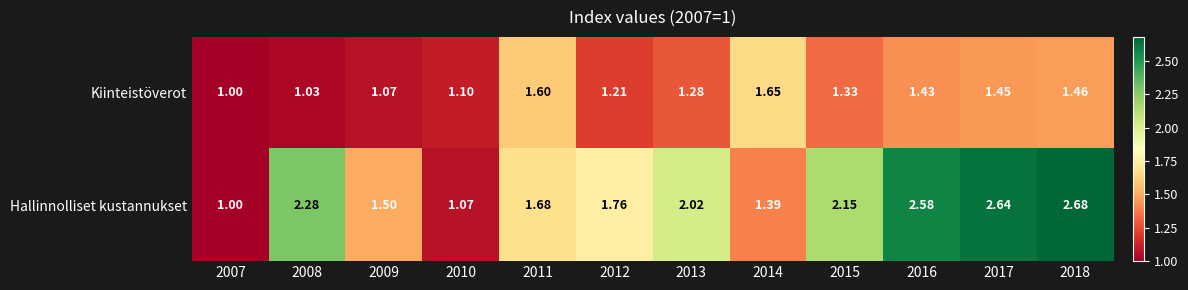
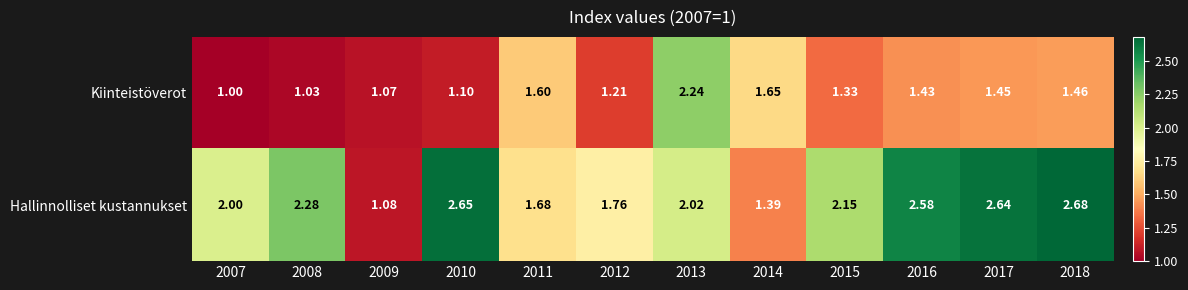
  {
    "Kiinteistöverot": {
      "2007": 1.00,
      "2008": 1.03,
      "2009": 1.07,
      "2010": 1.10,
      "2011": 1.60,
      "2012": 1.21,
-     "2013": 1.28,
+     "2013": 2.24,
      "2014": 1.65,
      "2015": 1.33,
      "2016": 1.43,
      "2017": 1.45,
      "2018": 1.46
    },
    "Hallinnolliset kustannukset": {
-     "2007": 1.00,
+     "2007": 2.00,
      "2008": 2.28,
-     "2009": 1.50,
-     "2010": 1.07,
+     "2009": 1.08,
+     "2010": 2.65,
      "2011": 1.68,
      "2012": 1.76,
      "2013": 2.02,
      "2014": 1.39,
      "2015": 2.15,
      "2016": 2.58,
      "2017": 2.64,
      "2018": 2.68
    }
  }
